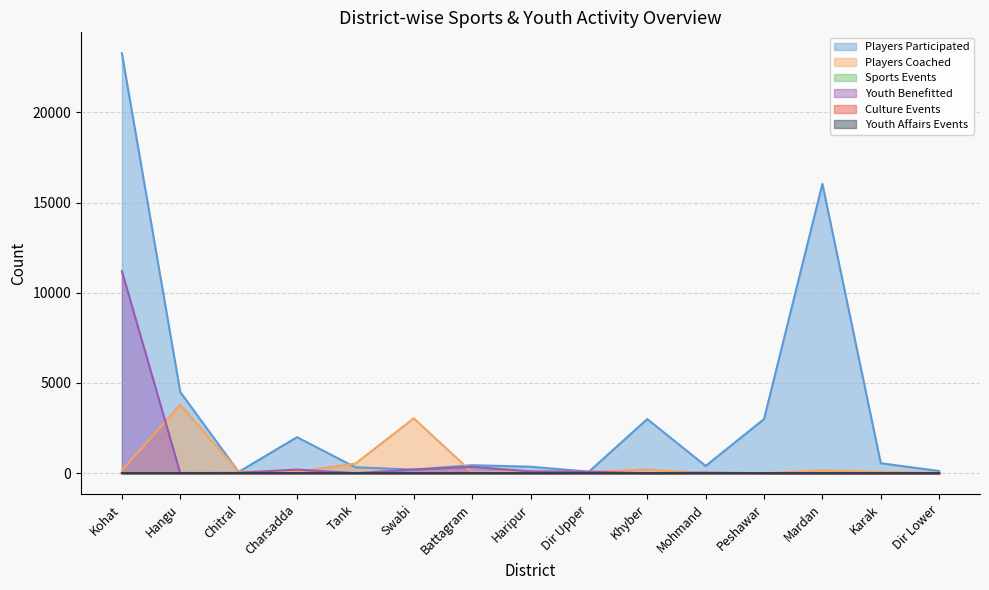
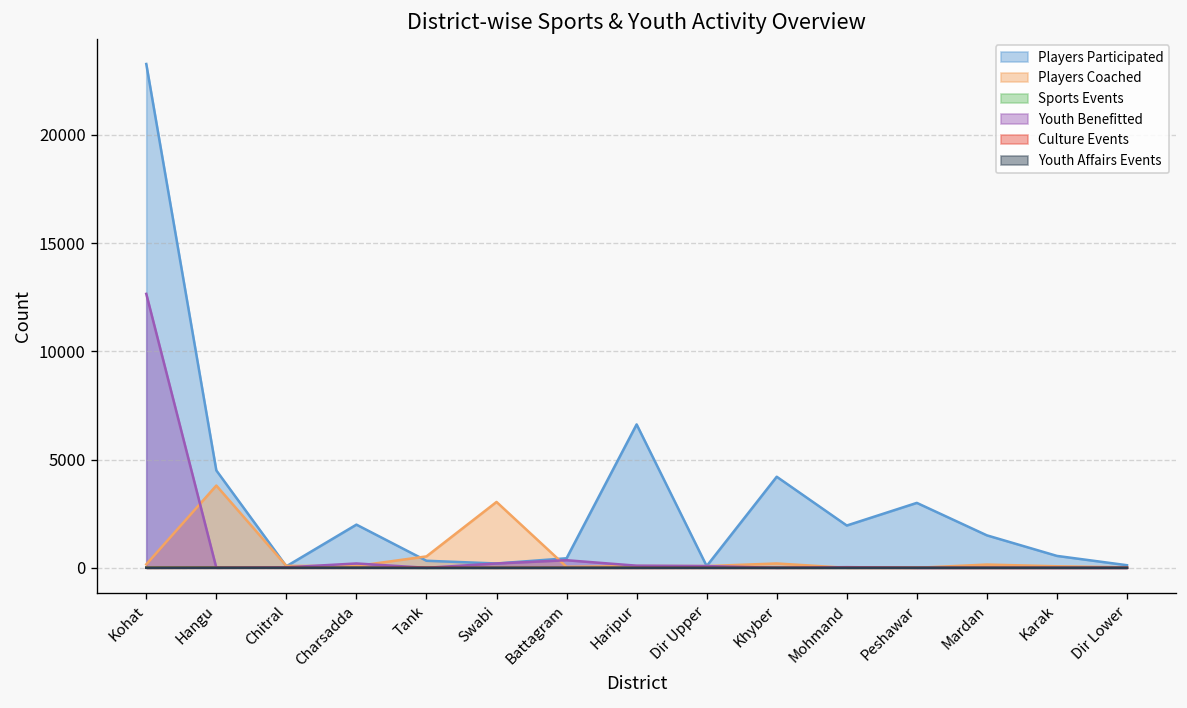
  {
    "Players Participated": {
      "Kohat": 23300,
      "Hangu": 4500,
      "Charsadda": 2000,
      "Tank": 300,
-     "Haripur": 400,
-     "Khyber": 3000,
-     "Mohmand": 400,
+     "Haripur": 6600,
+     "Khyber": 4200,
+     "Mohmand": 2000,
      "Peshawar": 3000,
-     "Mardan": 16000,
+     "Mardan": 1500,
      "Karak": 600
    },
    "Players Coached": {
      "Hangu": 3800,
      "Tank": 500,
      "Swabi": 3000,
      "Khyber": 200,
      "Mardan": 200
    },
    "Youth Benefitted": {
-     "Kohat": 11200
+     "Kohat": 12700
    },
    "Youth Affairs Events": {
      "Kohat": 0,
      "Swabi": 0
    }
  }
